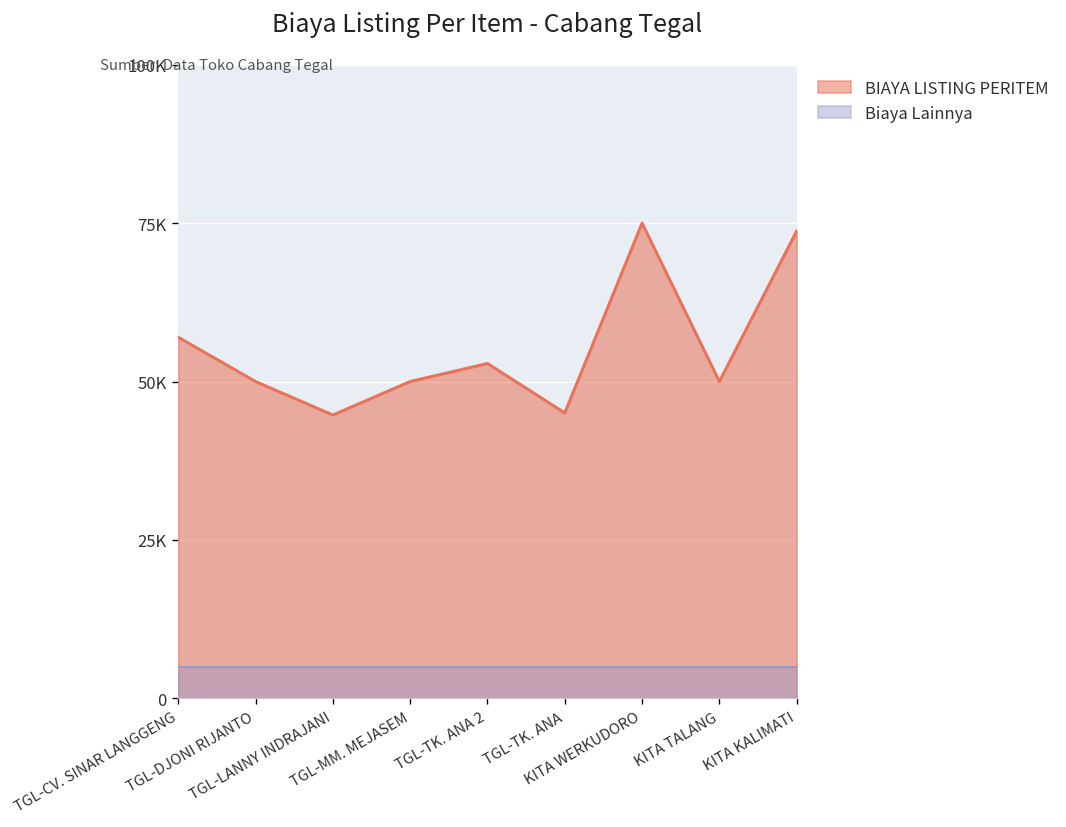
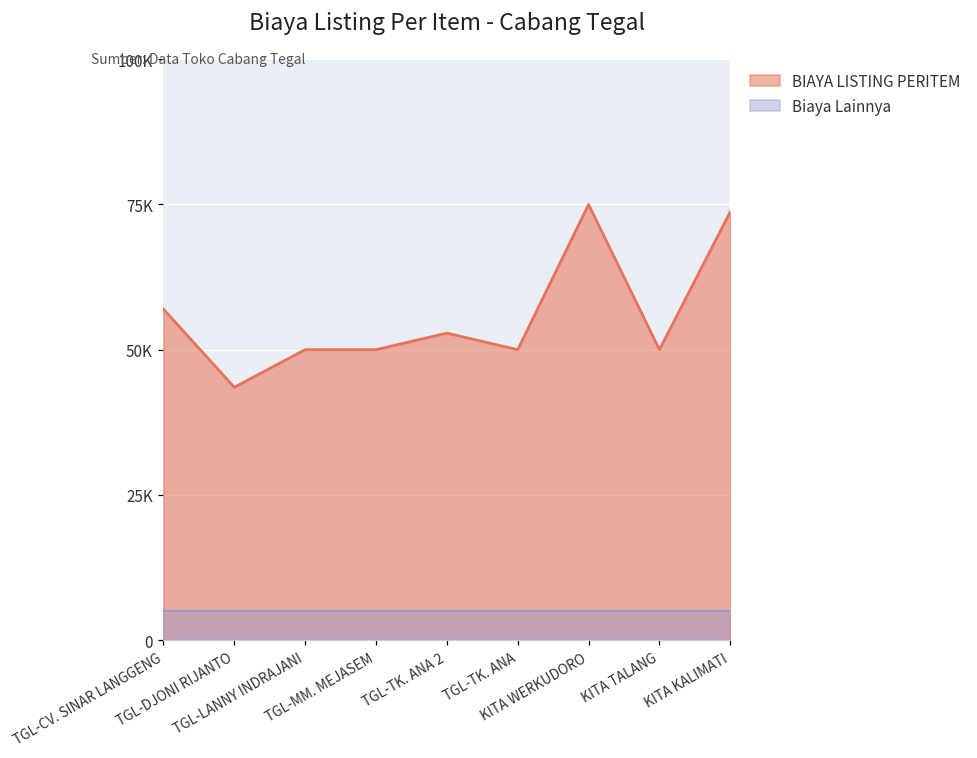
  {
    "BIAYA LISTING PERITEM": {
      "TGL-CV. SINAR LANGGENG": 57000,
-     "TGL-DJONI RIJANTO": 50000,
-     "TGL-LANNY INDRAJANI": 45000,
+     "TGL-DJONI RIJANTO": 44000,
+     "TGL-LANNY INDRAJANI": 50000,
      "TGL-MM. MEJASEM": 50000,
      "TGL-TK. ANA 2": 53000,
-     "TGL-TK. ANA": 45000,
+     "TGL-TK. ANA": 50000,
      "KITA WERKUDORO": 75000,
      "KITA TALANG": 50000,
      "KITA KALIMATI": 74000
    },
    "Biaya Lainnya": {
      "TGL-CV. SINAR LANGGENG": 5000,
      "TGL-DJONI RIJANTO": 5000,
      "TGL-LANNY INDRAJANI": 5000,
      "TGL-MM. MEJASEM": 5000,
      "TGL-TK. ANA 2": 5000,
      "TGL-TK. ANA": 5000,
      "KITA WERKUDORO": 5000,
      "KITA TALANG": 5000,
      "KITA KALIMATI": 5000
    }
  }
